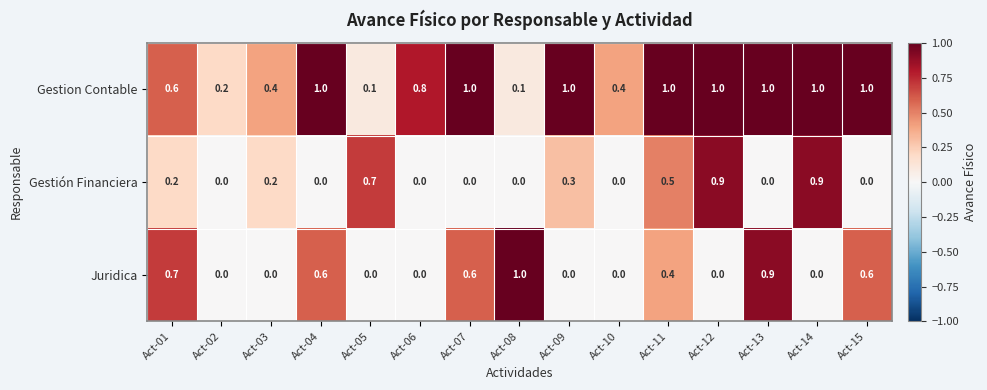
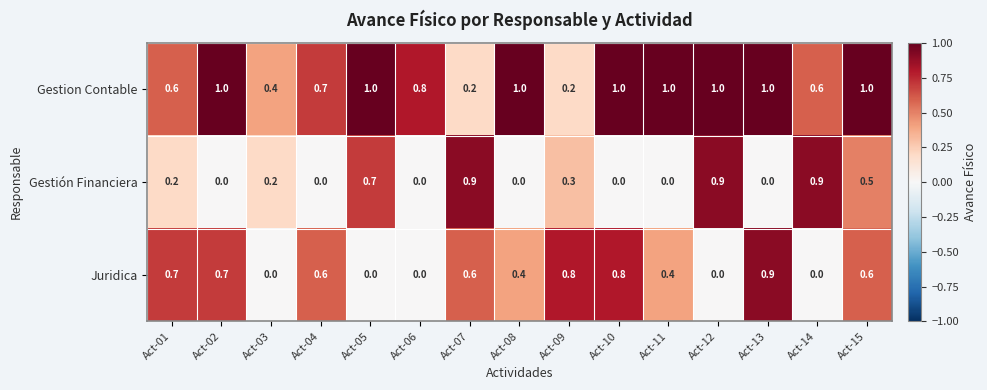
  {
    "Gestion Contable": {
      "Act-01": 0.6,
-     "Act-02": 0.2,
+     "Act-02": 1.0,
      "Act-03": 0.4,
-     "Act-04": 1.0,
-     "Act-05": 0.1,
+     "Act-04": 0.7,
+     "Act-05": 1.0,
      "Act-06": 0.8,
-     "Act-07": 1.0,
-     "Act-08": 0.1,
-     "Act-09": 1.0,
-     "Act-10": 0.4,
+     "Act-07": 0.2,
+     "Act-08": 1.0,
+     "Act-09": 0.2,
+     "Act-10": 1.0,
      "Act-11": 1.0,
      "Act-12": 1.0,
      "Act-13": 1.0,
-     "Act-14": 1.0,
+     "Act-14": 0.6,
      "Act-15": 1.0
    },
    "Gestión Financiera": {
      "Act-01": 0.2,
      "Act-02": 0.0,
      "Act-03": 0.2,
      "Act-04": 0.0,
      "Act-05": 0.7,
      "Act-06": 0.0,
-     "Act-07": 0.0,
+     "Act-07": 0.9,
      "Act-08": 0.0,
      "Act-09": 0.3,
      "Act-10": 0.0,
-     "Act-11": 0.5,
+     "Act-11": 0.0,
      "Act-12": 0.9,
      "Act-13": 0.0,
      "Act-14": 0.9,
-     "Act-15": 0.0
+     "Act-15": 0.5
    },
    "Juridica": {
      "Act-01": 0.7,
-     "Act-02": 0.0,
+     "Act-02": 0.7,
      "Act-03": 0.0,
      "Act-04": 0.6,
      "Act-05": 0.0,
      "Act-06": 0.0,
      "Act-07": 0.6,
-     "Act-08": 1.0,
-     "Act-09": 0.0,
-     "Act-10": 0.0,
+     "Act-08": 0.4,
+     "Act-09": 0.8,
+     "Act-10": 0.8,
      "Act-11": 0.4,
      "Act-12": 0.0,
      "Act-13": 0.9,
      "Act-14": 0.0,
      "Act-15": 0.6
    }
  }
